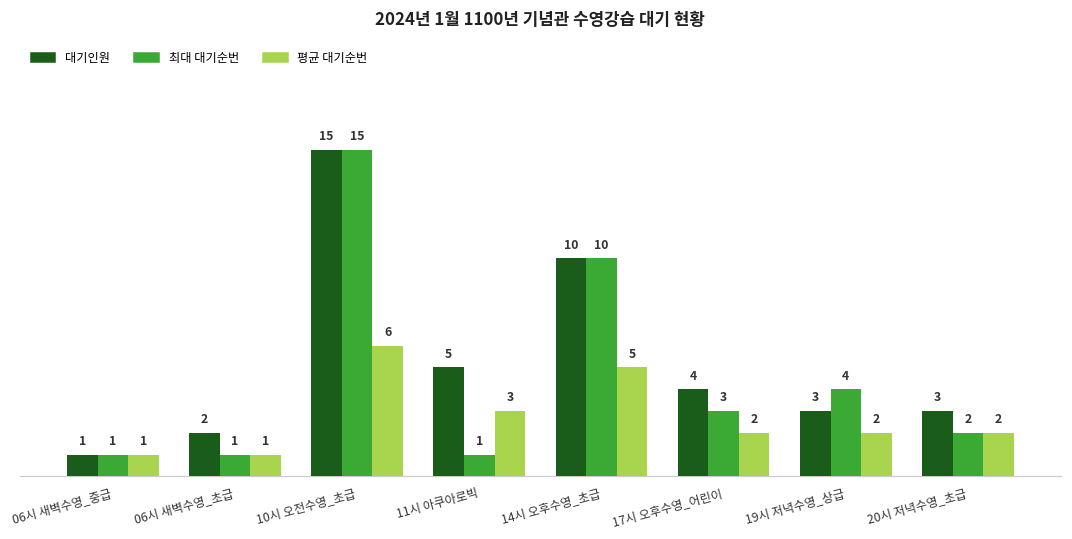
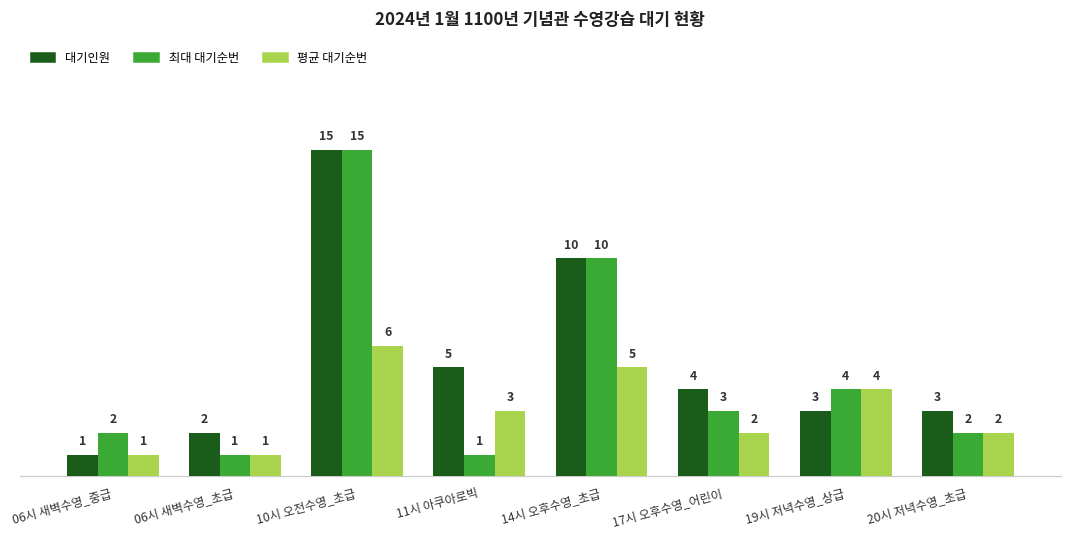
  {
    "대기인원": {
      "06시 새벽수영_중급": 1,
      "06시 새벽수영_초급": 2,
      "10시 오전수영_초급": 15,
      "11시 아쿠아로빅": 5,
      "14시 오후수영_초급": 10,
      "17시 오후수영_어린이": 4,
      "19시 저녁수영_상급": 3,
      "20시 저녁수영_초급": 3
    },
    "최대 대기순번": {
-     "06시 새벽수영_중급": 1,
+     "06시 새벽수영_중급": 2,
      "06시 새벽수영_초급": 1,
      "10시 오전수영_초급": 15,
      "11시 아쿠아로빅": 1,
      "14시 오후수영_초급": 10,
      "17시 오후수영_어린이": 3,
      "19시 저녁수영_상급": 4,
      "20시 저녁수영_초급": 2
    },
    "평균 대기순번": {
      "06시 새벽수영_중급": 1,
      "06시 새벽수영_초급": 1,
      "10시 오전수영_초급": 6,
      "11시 아쿠아로빅": 3,
      "14시 오후수영_초급": 5,
      "17시 오후수영_어린이": 2,
-     "19시 저녁수영_상급": 2,
+     "19시 저녁수영_상급": 4,
      "20시 저녁수영_초급": 2
    }
  }
